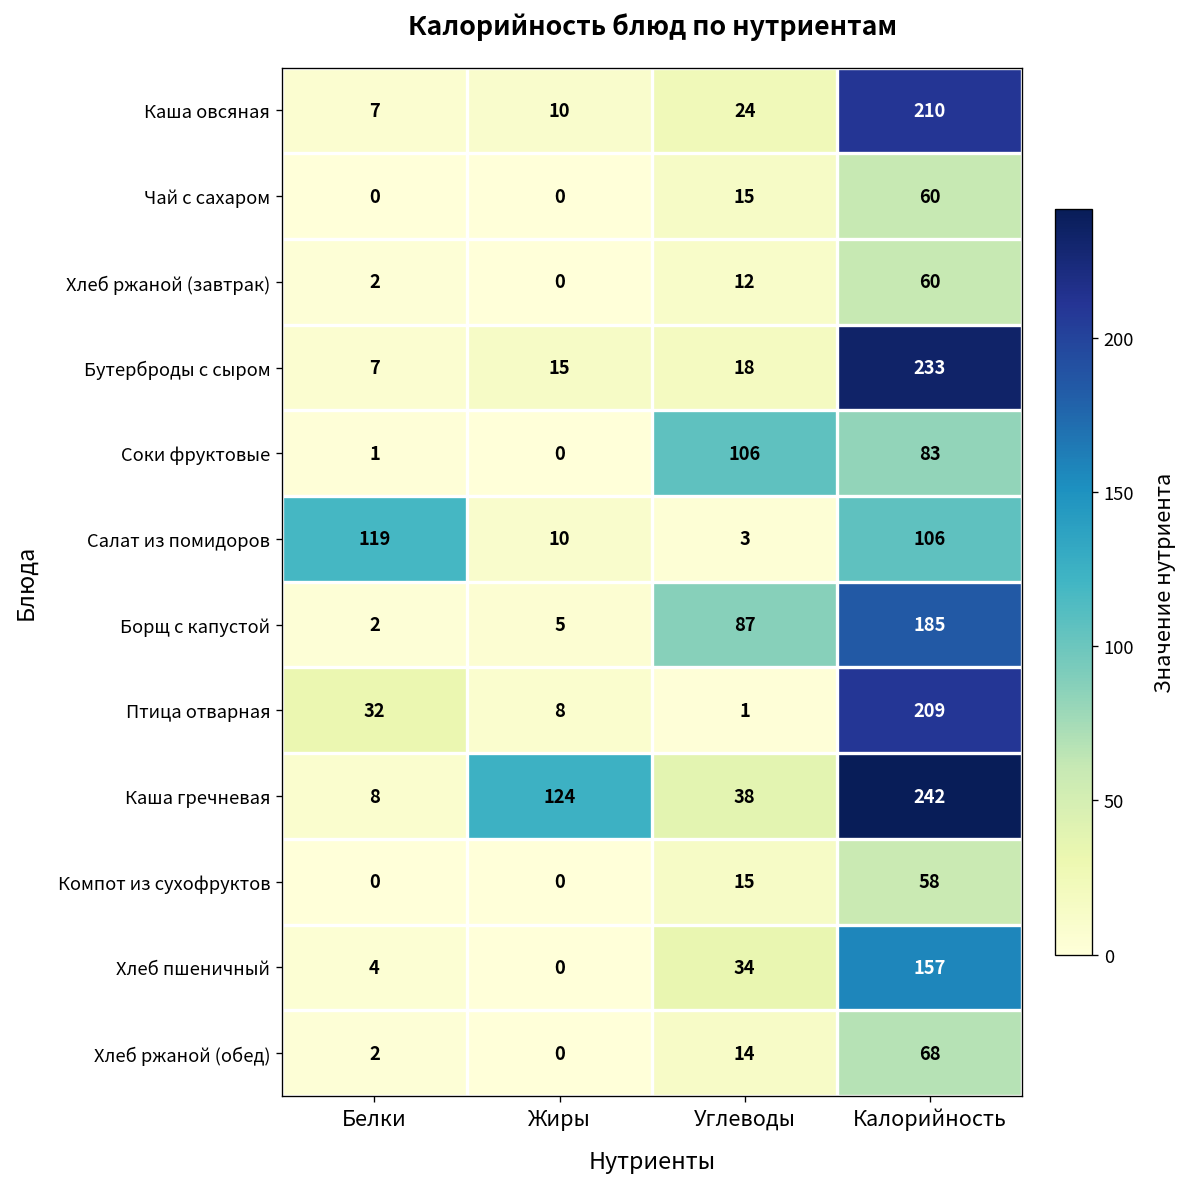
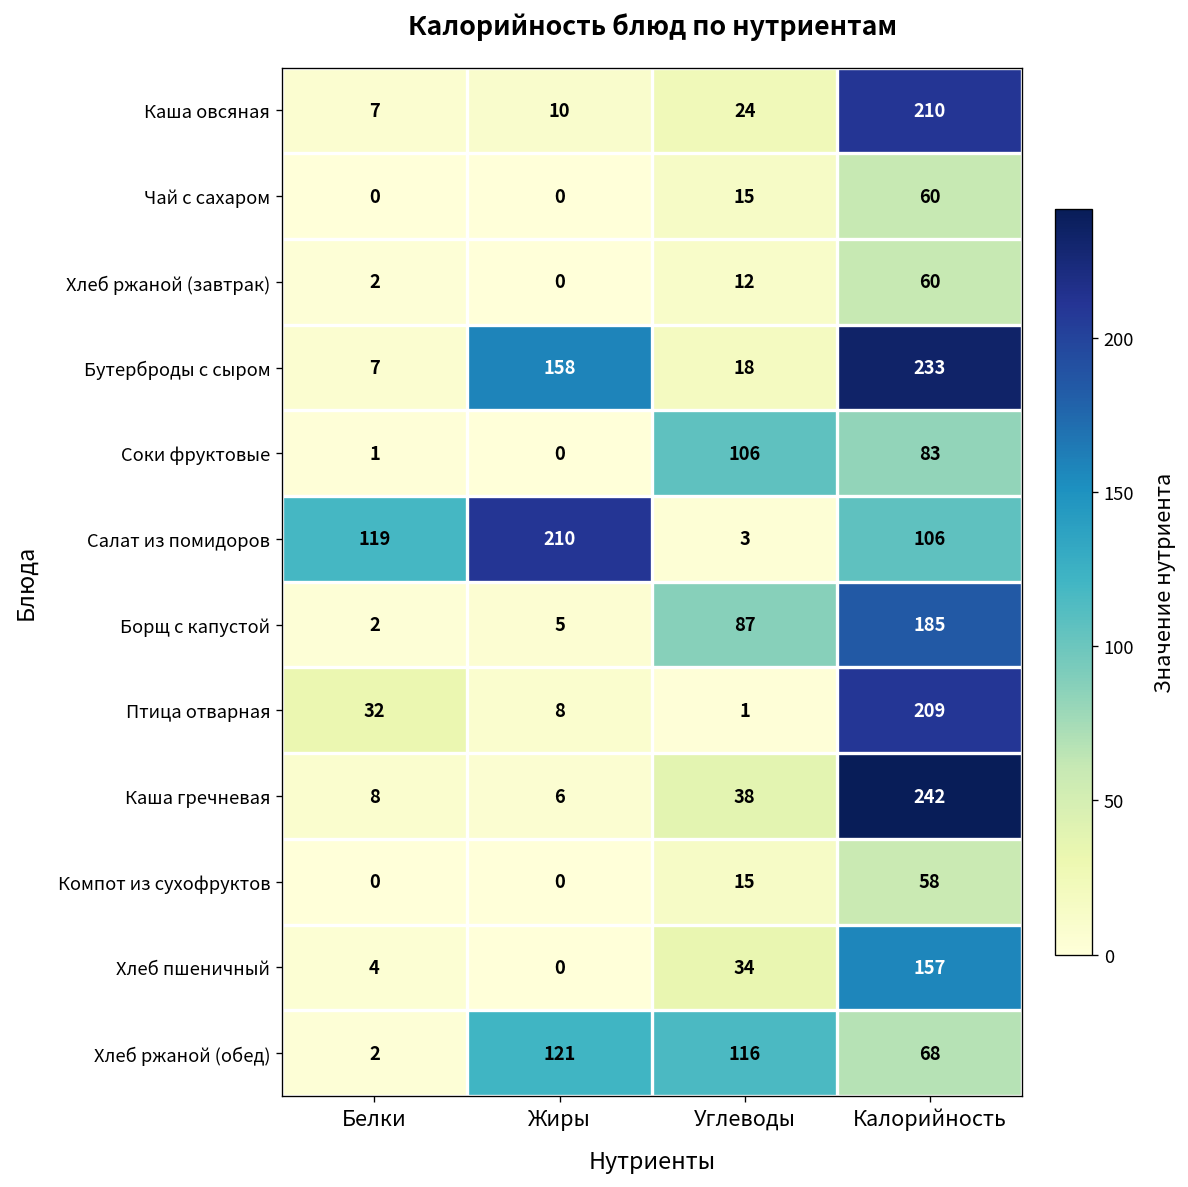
  {
    "Каша овсяная": {
      "Белки": 7,
      "Жиры": 10,
      "Углеводы": 24,
      "Калорийность": 210
    },
    "Чай с сахаром": {
      "Белки": 0,
      "Жиры": 0,
      "Углеводы": 15,
      "Калорийность": 60
    },
    "Хлеб ржаной (завтрак)": {
      "Белки": 2,
      "Жиры": 0,
      "Углеводы": 12,
      "Калорийность": 60
    },
    "Бутерброды с сыром": {
      "Белки": 7,
-     "Жиры": 15,
+     "Жиры": 158,
      "Углеводы": 18,
      "Калорийность": 233
    },
    "Соки фруктовые": {
      "Белки": 1,
      "Жиры": 0,
      "Углеводы": 106,
      "Калорийность": 83
    },
    "Салат из помидоров": {
      "Белки": 119,
-     "Жиры": 10,
+     "Жиры": 210,
      "Углеводы": 3,
      "Калорийность": 106
    },
    "Борщ с капустой": {
      "Белки": 2,
      "Жиры": 5,
      "Углеводы": 87,
      "Калорийность": 185
    },
    "Птица отварная": {
      "Белки": 32,
      "Жиры": 8,
      "Углеводы": 1,
      "Калорийность": 209
    },
    "Каша гречневая": {
      "Белки": 8,
-     "Жиры": 124,
+     "Жиры": 6,
      "Углеводы": 38,
      "Калорийность": 242
    },
    "Компот из сухофруктов": {
      "Белки": 0,
      "Жиры": 0,
      "Углеводы": 15,
      "Калорийность": 58
    },
    "Хлеб пшеничный": {
      "Белки": 4,
      "Жиры": 0,
      "Углеводы": 34,
      "Калорийность": 157
    },
    "Хлеб ржаной (обед)": {
      "Белки": 2,
-     "Жиры": 0,
-     "Углеводы": 14,
+     "Жиры": 121,
+     "Углеводы": 116,
      "Калорийность": 68
    }
  }
